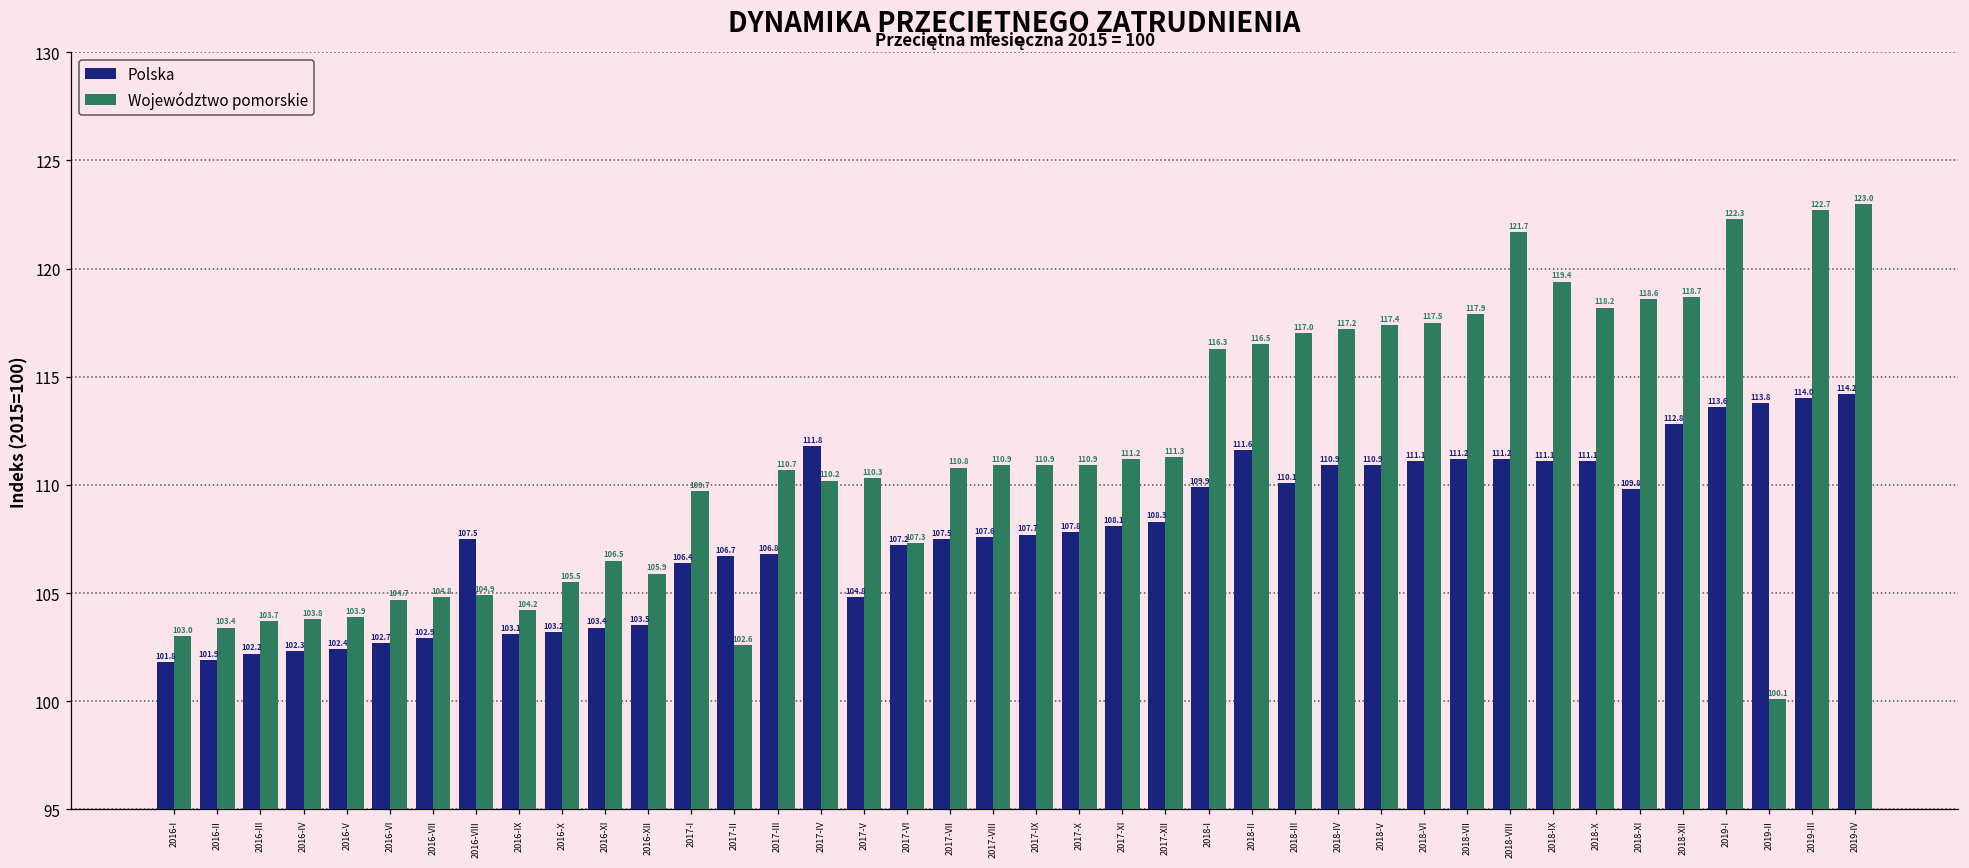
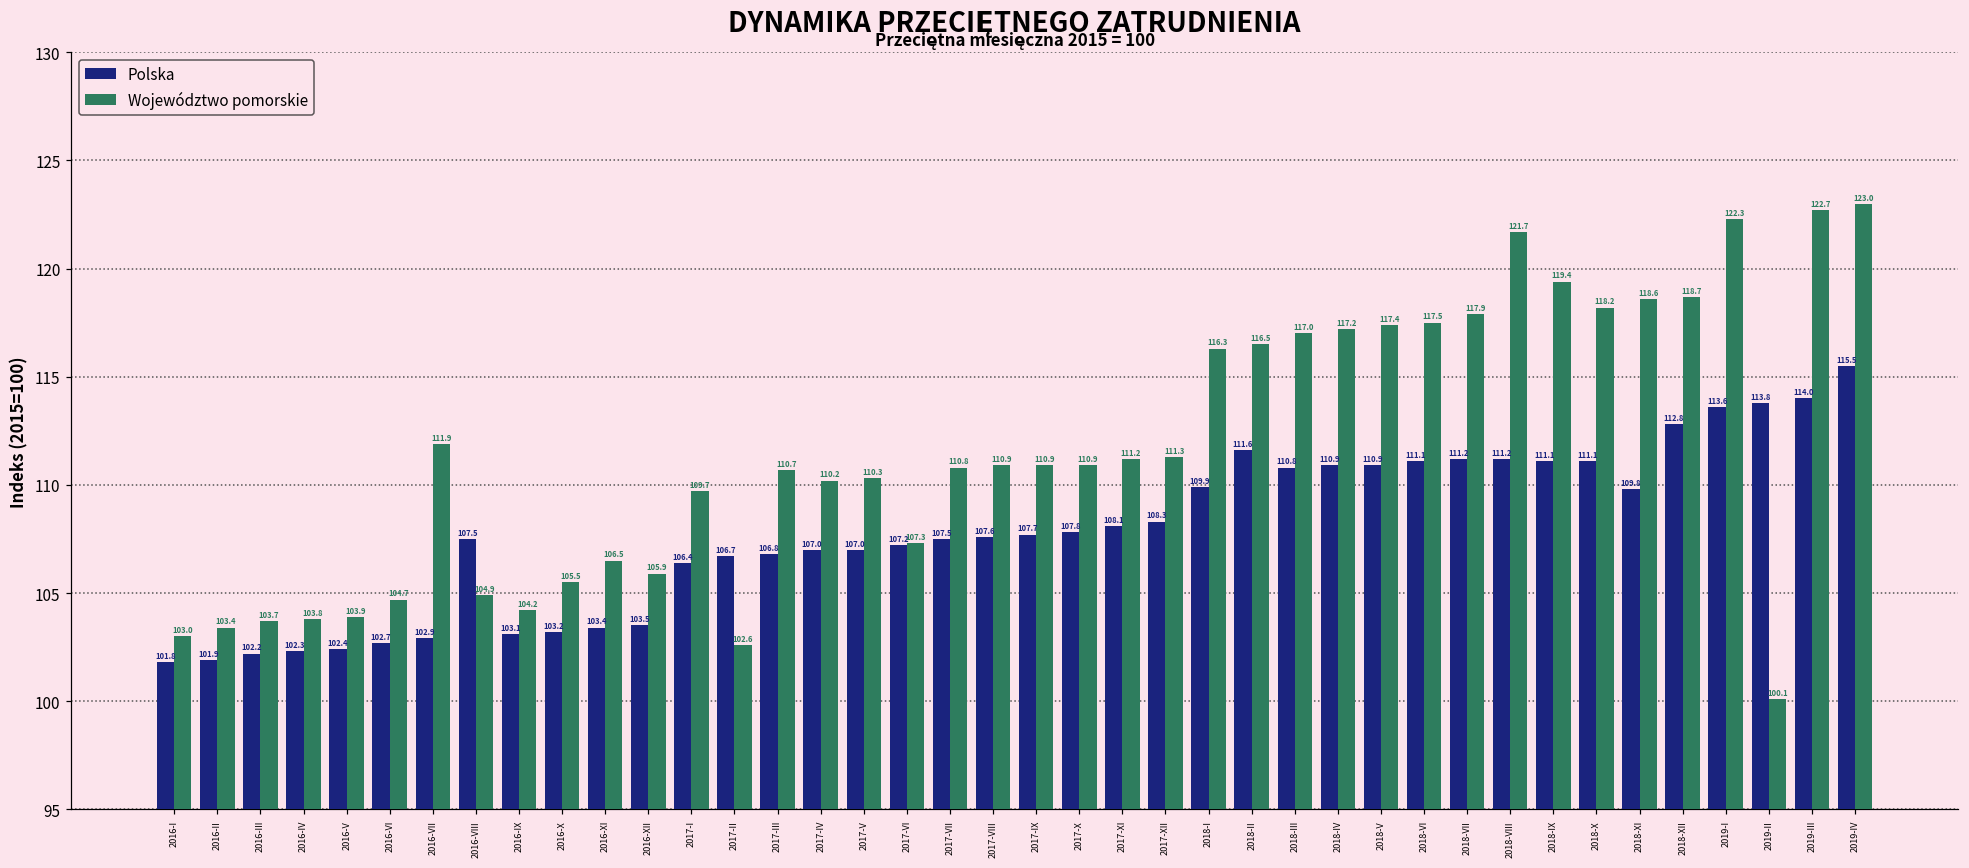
  {
    "Polska": {
      "2016-I": 101.8,
      "2016-II": 101.9,
      "2016-III": 102.2,
      "2016-IV": 102.3,
      "2016-V": 102.4,
      "2016-VI": 102.7,
      "2016-VII": 102.9,
      "2016-VIII": 107.5,
      "2016-IX": 103.1,
      "2016-X": 103.2,
      "2016-XI": 103.4,
      "2016-XII": 103.5,
      "2017-I": 106.4,
      "2017-II": 106.7,
      "2017-III": 106.8,
-     "2017-IV": 111.8,
-     "2017-V": 104.8,
+     "2017-IV": 107.0,
+     "2017-V": 107.0,
      "2017-VI": 107.2,
      "2017-VII": 107.5,
      "2017-VIII": 107.6,
      "2017-IX": 107.7,
      "2017-X": 107.8,
      "2017-XI": 108.1,
      "2017-XII": 108.3,
      "2018-I": 109.9,
      "2018-II": 111.6,
-     "2018-III": 110.1,
+     "2018-III": 110.8,
      "2018-IV": 110.9,
      "2018-V": 110.9,
      "2018-VI": 111.1,
      "2018-VII": 111.2,
      "2018-VIII": 111.2,
      "2018-IX": 111.1,
      "2018-X": 111.1,
      "2018-XI": 109.8,
      "2018-XII": 112.8,
      "2019-I": 113.6,
      "2019-II": 113.8,
      "2019-III": 114.0,
-     "2019-IV": 114.2
+     "2019-IV": 115.5
    },
    "Województwo pomorskie": {
      "2016-I": 103.0,
      "2016-II": 103.4,
      "2016-III": 103.7,
      "2016-IV": 103.8,
      "2016-V": 103.9,
      "2016-VI": 104.7,
-     "2016-VII": 104.8,
+     "2016-VII": 111.9,
      "2016-VIII": 104.9,
      "2016-IX": 104.2,
      "2016-X": 105.5,
      "2016-XI": 106.5,
      "2016-XII": 105.9,
      "2017-I": 109.7,
      "2017-II": 102.6,
      "2017-III": 110.7,
      "2017-IV": 110.2,
      "2017-V": 110.3,
      "2017-VI": 107.3,
      "2017-VII": 110.8,
      "2017-VIII": 110.9,
      "2017-IX": 110.9,
      "2017-X": 110.9,
      "2017-XI": 111.2,
      "2017-XII": 111.3,
      "2018-I": 116.3,
      "2018-II": 116.5,
      "2018-III": 117.0,
      "2018-IV": 117.2,
      "2018-V": 117.4,
      "2018-VI": 117.5,
      "2018-VII": 117.9,
      "2018-VIII": 121.7,
      "2018-IX": 119.4,
      "2018-X": 118.2,
      "2018-XI": 118.6,
      "2018-XII": 118.7,
      "2019-I": 122.3,
      "2019-II": 100.1,
      "2019-III": 122.7,
      "2019-IV": 123.0
    }
  }
